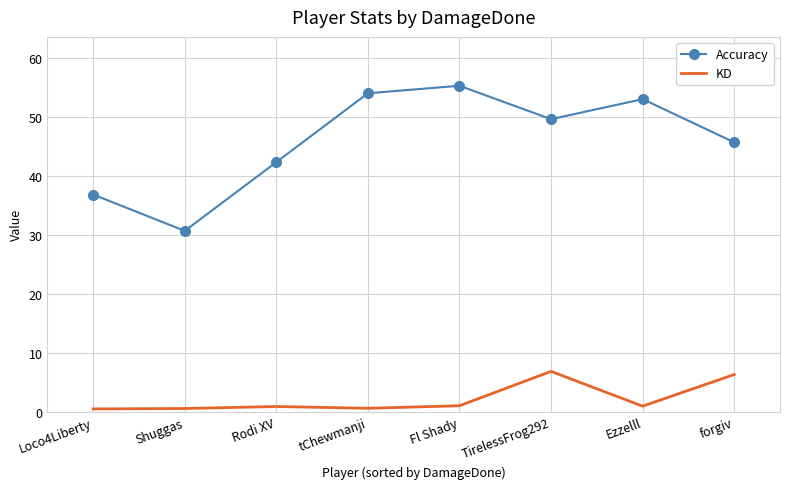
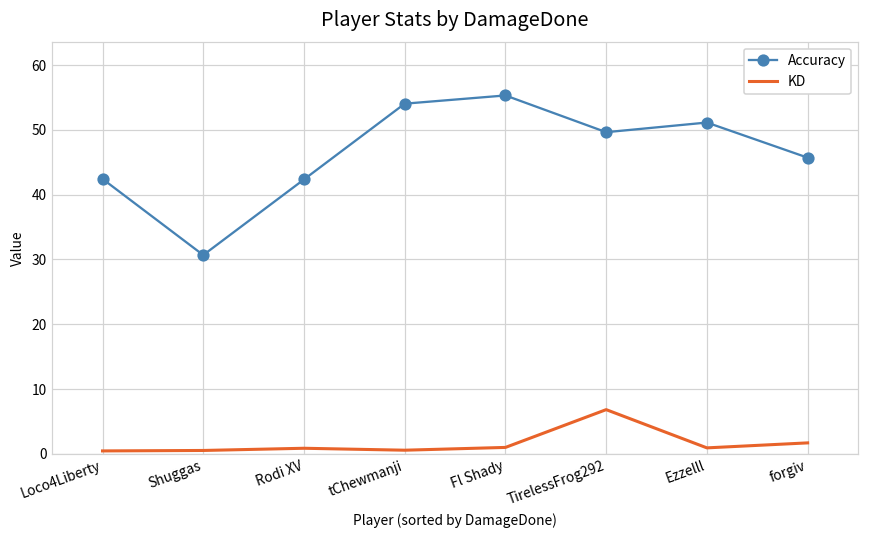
  {
    "Accuracy": {
-     "Loco4Liberty": 37,
+     "Loco4Liberty": 42,
      "Shuggas": 31,
      "Rodi XV": 42,
      "tChewmanji": 54,
      "Fl Shady": 55,
      "TirelessFrog292": 50,
-     "Ezzelll": 53,
+     "Ezzelll": 51,
      "forgiv": 46
    },
    "KD": {
      "Loco4Liberty": 0,
      "Shuggas": 1,
      "Rodi XV": 1,
      "tChewmanji": 1,
      "Fl Shady": 1,
      "TirelessFrog292": 7,
      "Ezzelll": 1,
-     "forgiv": 6
+     "forgiv": 2
    }
  }
